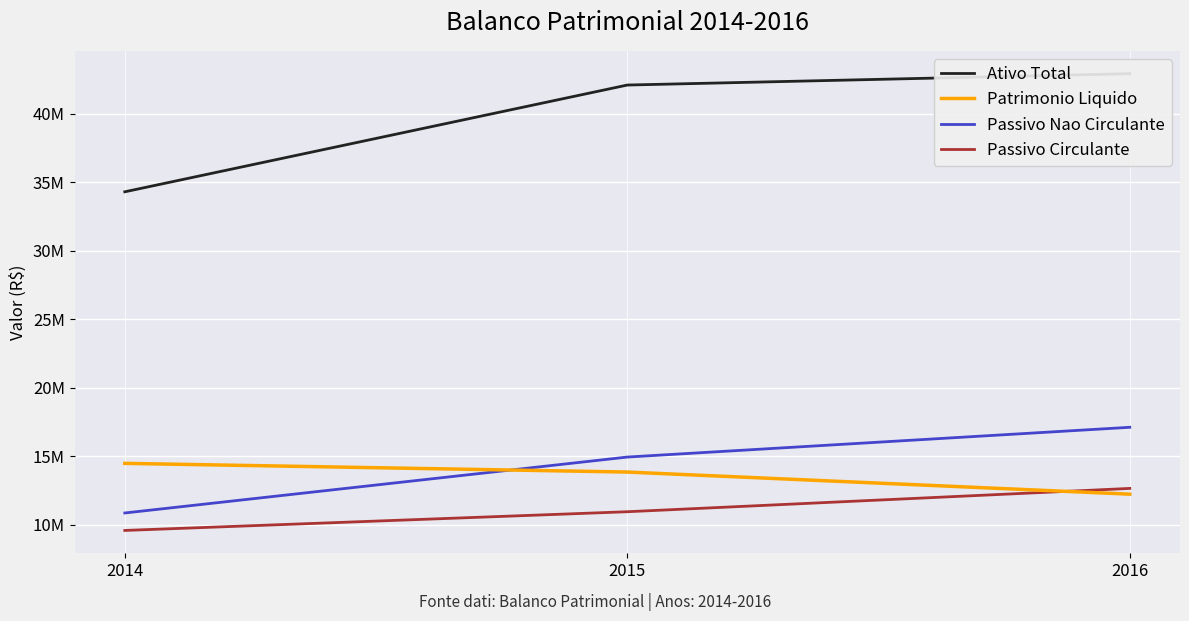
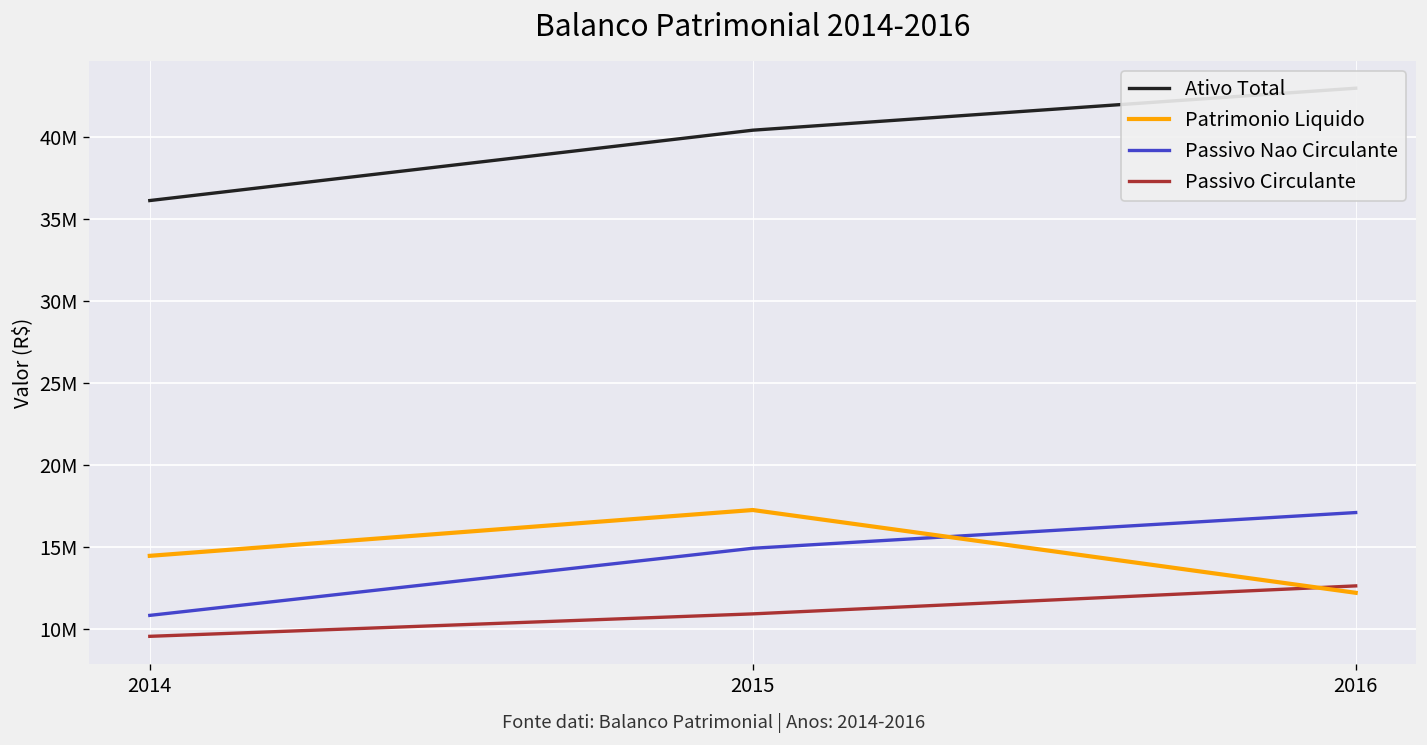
  {
    "Ativo Total": {
-     "2014": 34300000,
-     "2015": 42100000
+     "2014": 36100000,
+     "2015": 40400000
    },
    "Patrimonio Liquido": {
      "2014": 14500000,
-     "2015": 13800000,
+     "2015": 17300000,
      "2016": 12200000
    },
    "Passivo Nao Circulante": {
      "2014": 10800000,
      "2015": 14900000,
      "2016": 17100000
    },
    "Passivo Circulante": {
      "2014": 9600000,
      "2015": 10900000,
      "2016": 12600000
    }
  }
